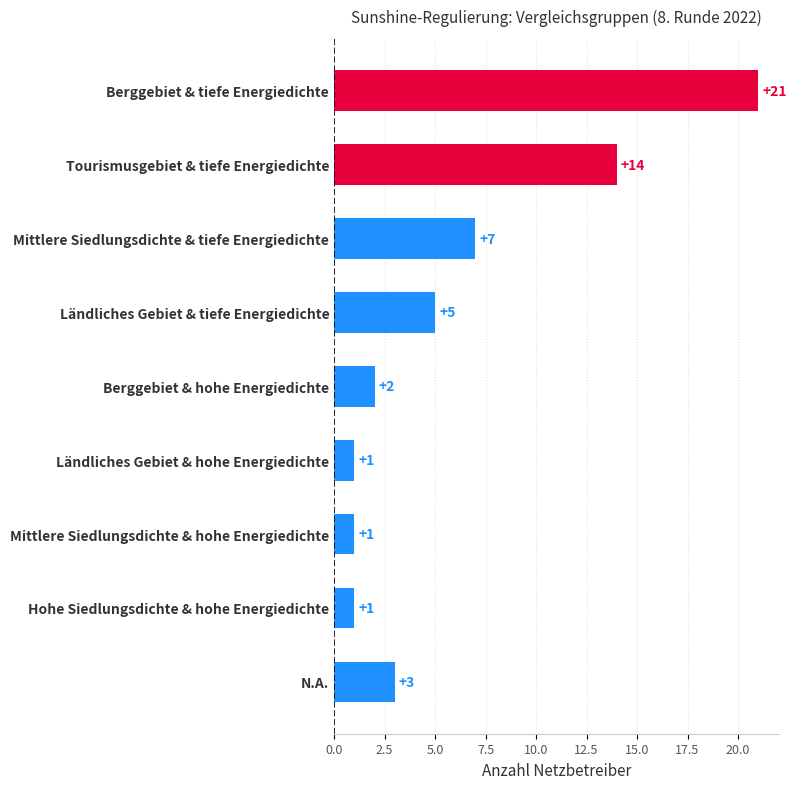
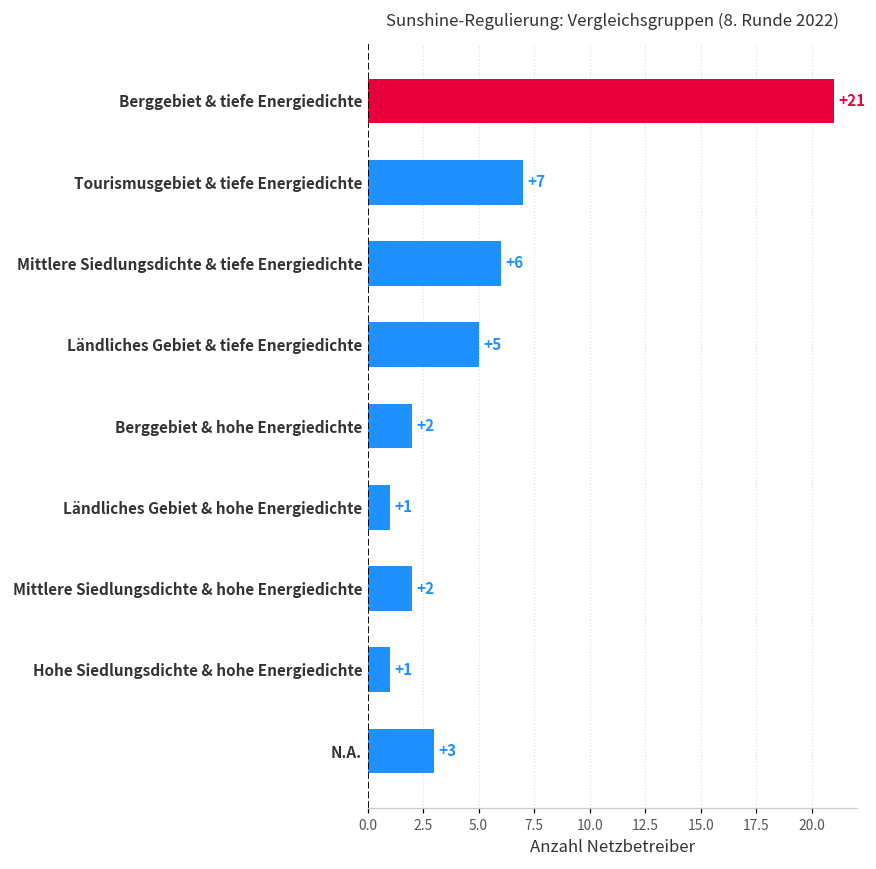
  {
    "Berggebiet & tiefe Energiedichte": "+21",
-   "Tourismusgebiet & tiefe Energiedichte": "+14",
-   "Mittlere Siedlungsdichte & tiefe Energiedichte": "+7",
+   "Tourismusgebiet & tiefe Energiedichte": "+7",
+   "Mittlere Siedlungsdichte & tiefe Energiedichte": "+6",
    "Ländliches Gebiet & tiefe Energiedichte": "+5",
    "Berggebiet & hohe Energiedichte": "+2",
    "Ländliches Gebiet & hohe Energiedichte": "+1",
-   "Mittlere Siedlungsdichte & hohe Energiedichte": "+1",
+   "Mittlere Siedlungsdichte & hohe Energiedichte": "+2",
    "Hohe Siedlungsdichte & hohe Energiedichte": "+1",
    "N.A.": "+3"
  }
